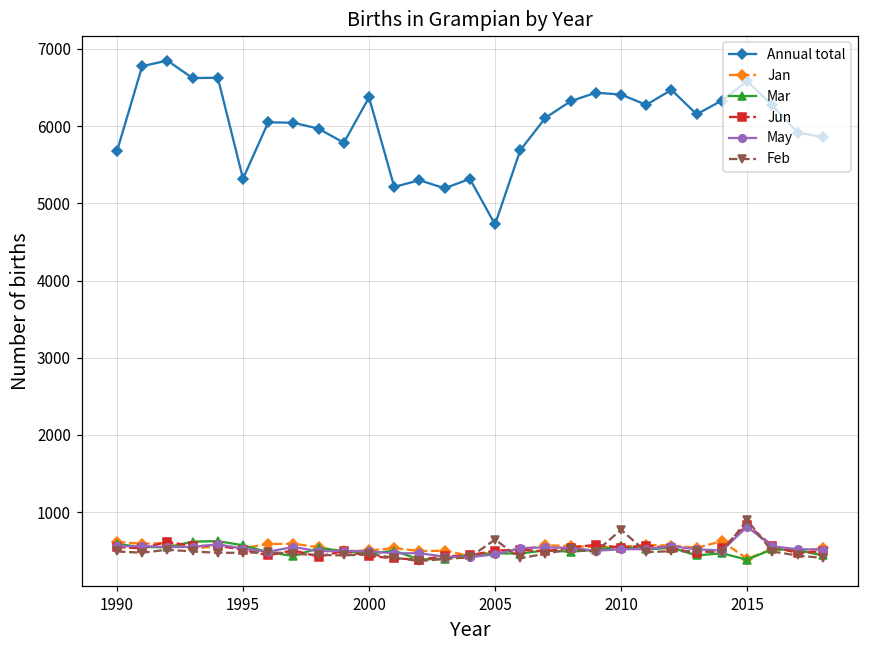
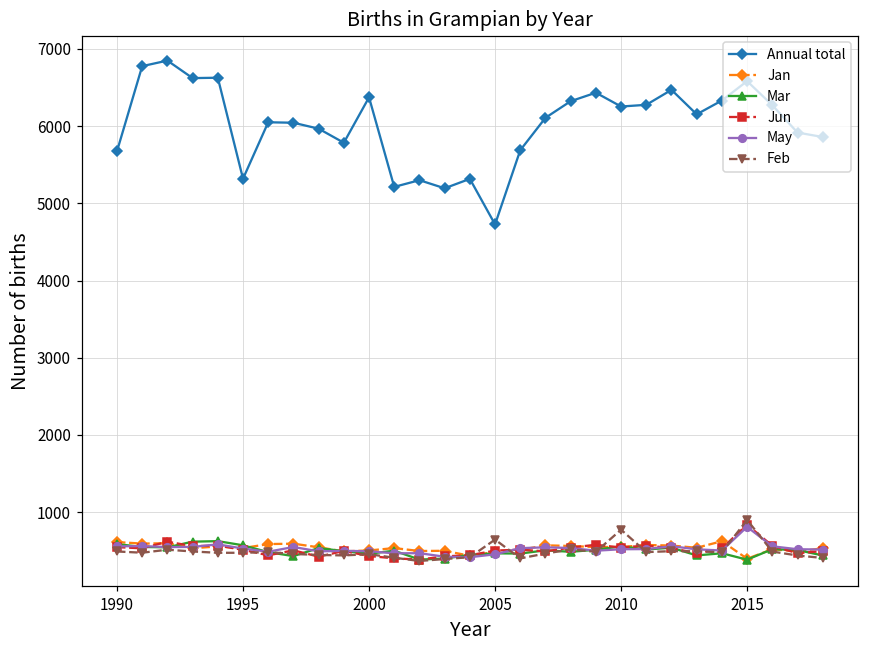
  {
    "Annual total": {
      "1990": 5700,
      "1995": 5300,
      "2000": 6400,
      "2005": 4700,
-     "2010": 6400
+     "2010": 6300
    },
    "Mar": {
      "1995": 600
    },
    "Feb": {
      "1990": 500,
      "1995": 500,
      "2005": 600,
      "2010": 800,
      "2015": 900
    }
  }
